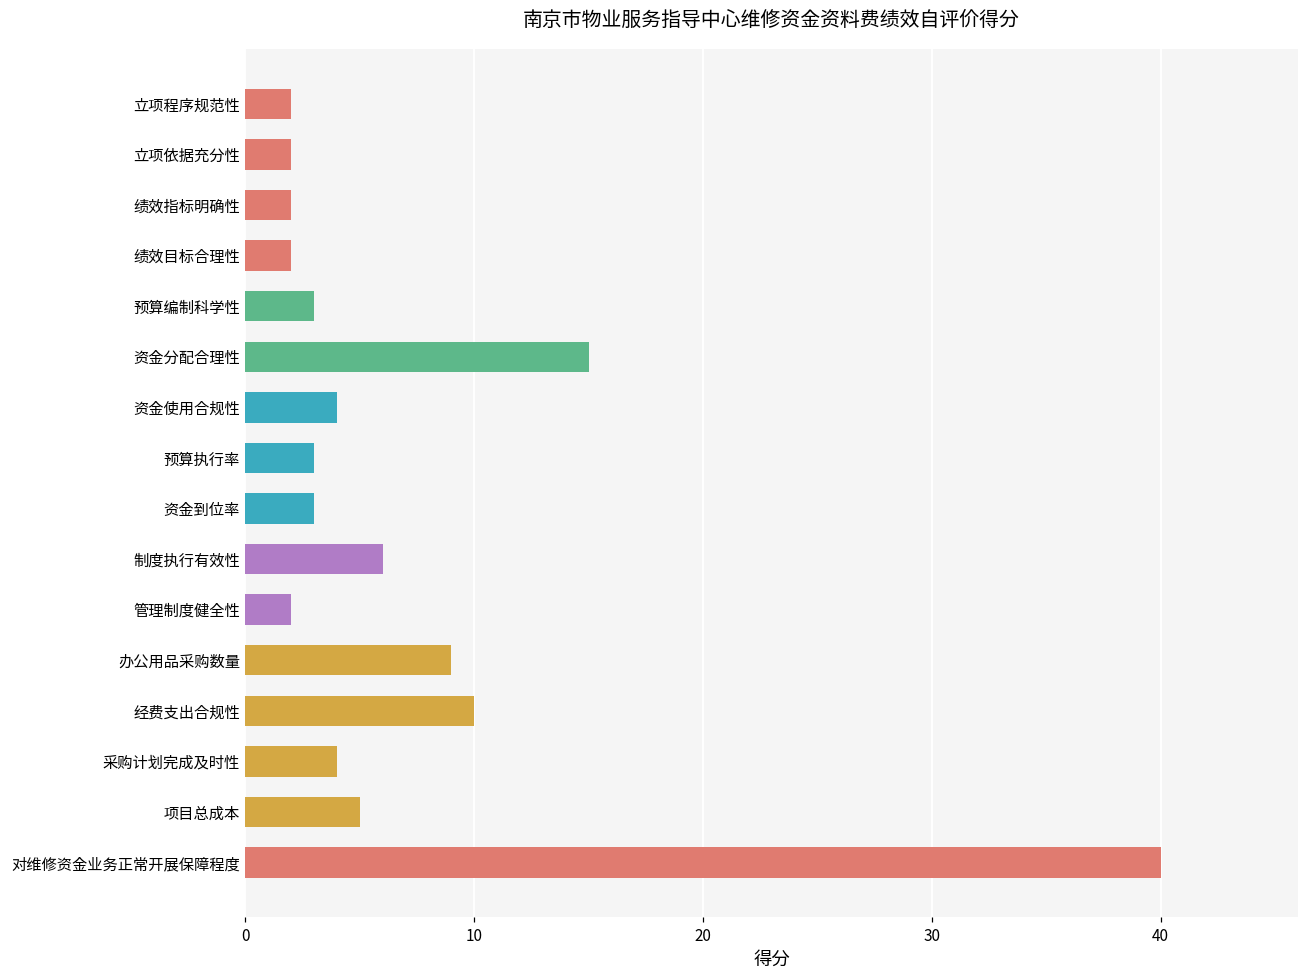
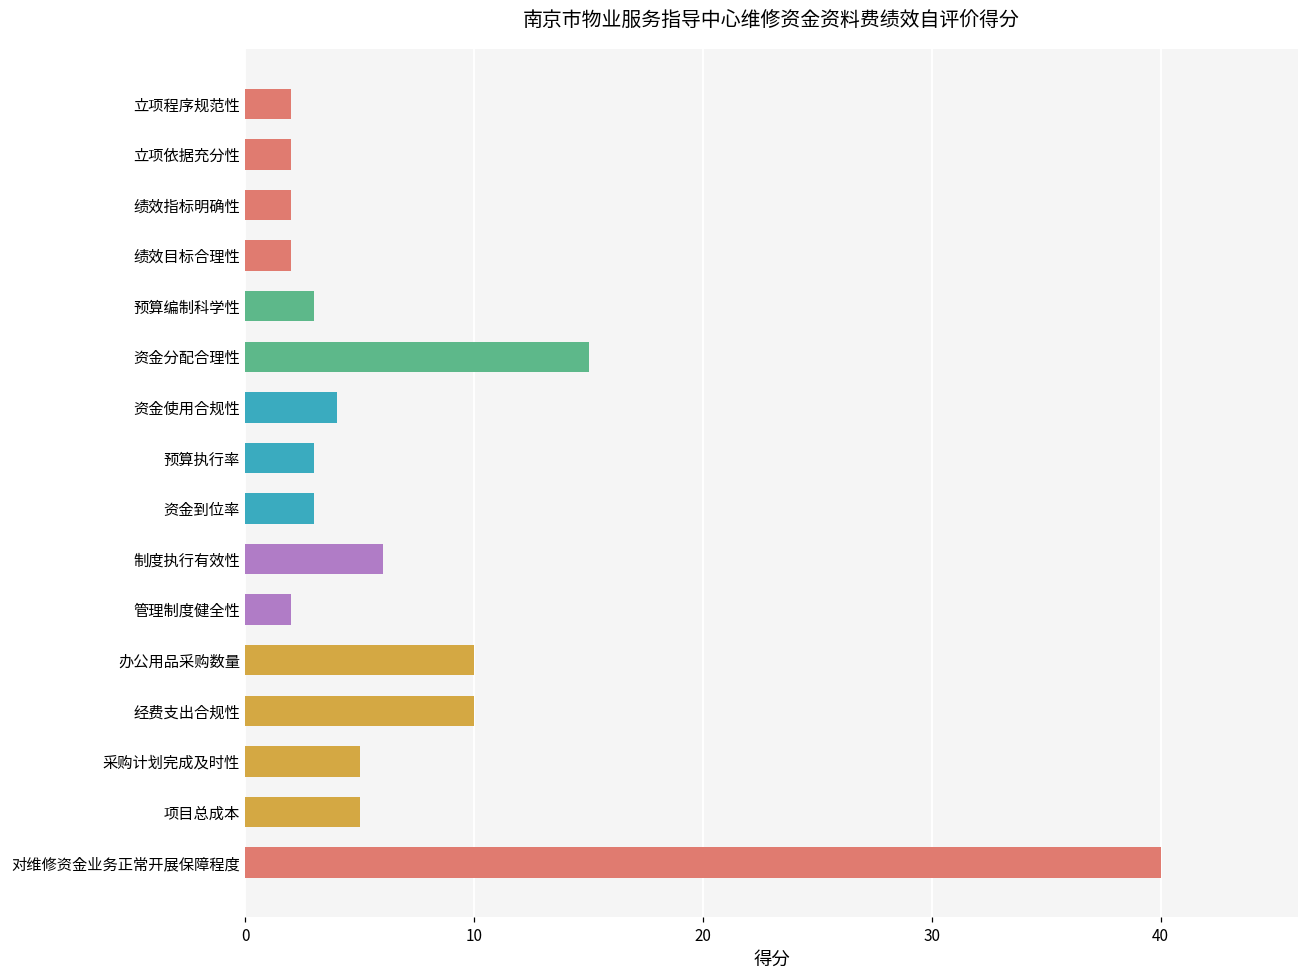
  {
    "立项程序规范性": 2,
    "立项依据充分性": 2,
    "绩效指标明确性": 2,
    "绩效目标合理性": 2,
    "预算编制科学性": 3,
    "资金分配合理性": 15,
    "资金使用合规性": 4,
    "预算执行率": 3,
    "资金到位率": 3,
    "制度执行有效性": 6,
    "管理制度健全性": 2,
-   "办公用品采购数量": 9,
+   "办公用品采购数量": 10,
    "经费支出合规性": 10,
-   "采购计划完成及时性": 4,
+   "采购计划完成及时性": 5,
    "项目总成本": 5,
    "对维修资金业务正常开展保障程度": 40
  }
